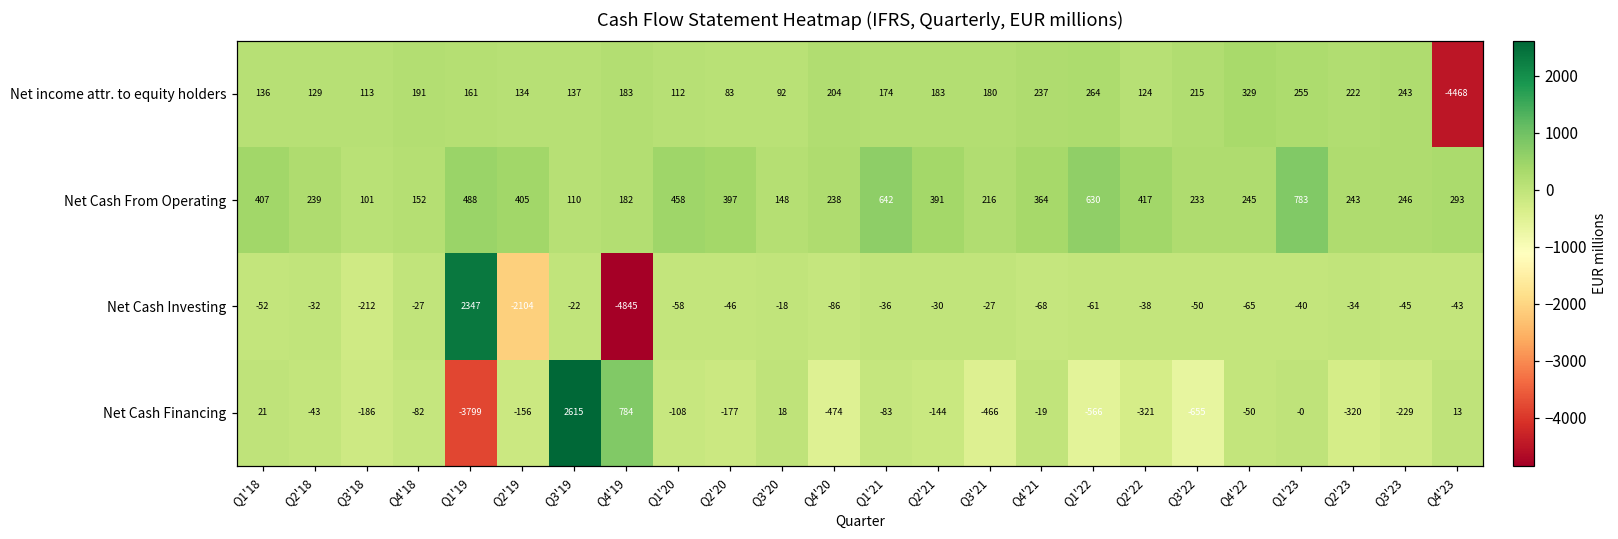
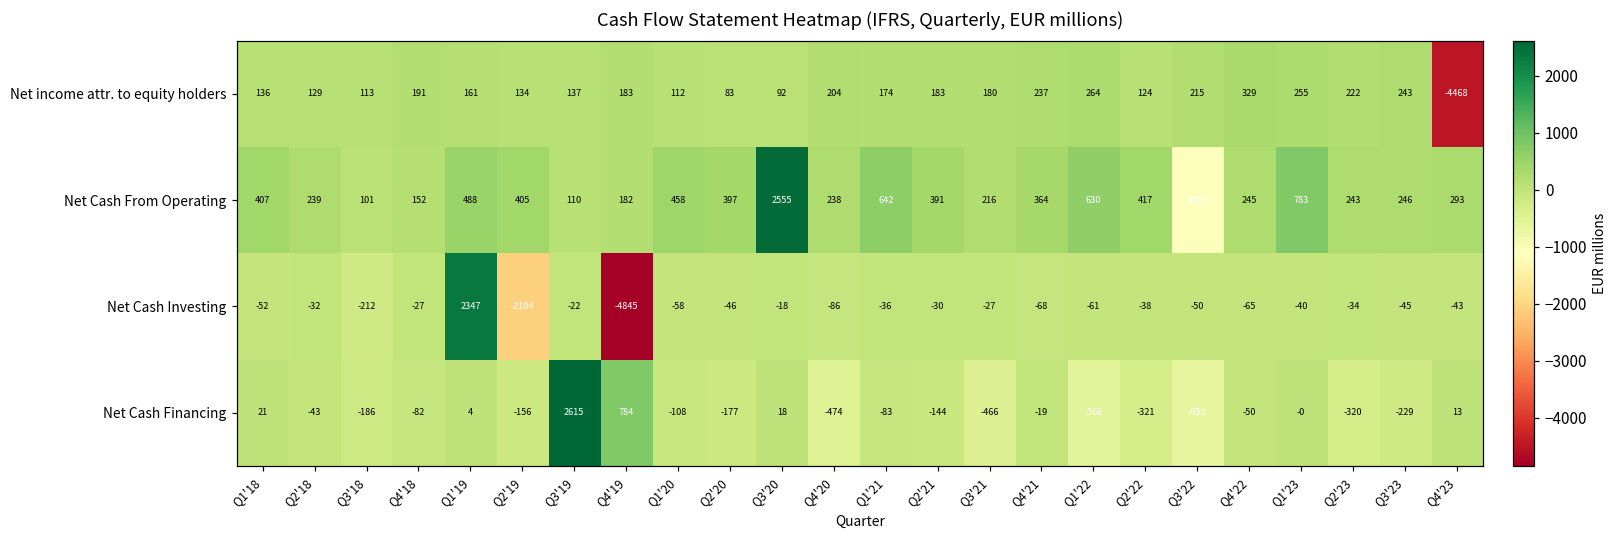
  {
    "Net income attr. to equity holders": {
      "Q1'18": 136,
      "Q2'18": 129,
      "Q3'18": 113,
      "Q4'18": 191,
      "Q1'19": 161,
      "Q2'19": 134,
      "Q3'19": 137,
      "Q4'19": 183,
      "Q1'20": 112,
      "Q2'20": 83,
      "Q3'20": 92,
      "Q4'20": 204,
      "Q1'21": 174,
      "Q2'21": 183,
      "Q3'21": 180,
      "Q4'21": 237,
      "Q1'22": 264,
      "Q2'22": 124,
      "Q3'22": 215,
      "Q4'22": 329,
      "Q1'23": 255,
      "Q2'23": 222,
      "Q3'23": 243,
      "Q4'23": -4468
    },
    "Net Cash From Operating": {
      "Q1'18": 407,
      "Q2'18": 239,
      "Q3'18": 101,
      "Q4'18": 152,
      "Q1'19": 488,
      "Q2'19": 405,
      "Q3'19": 110,
      "Q4'19": 182,
      "Q1'20": 458,
      "Q2'20": 397,
-     "Q3'20": 148,
+     "Q3'20": 2555,
      "Q4'20": 238,
      "Q1'21": 642,
      "Q2'21": 391,
      "Q3'21": 216,
      "Q4'21": 364,
      "Q1'22": 630,
      "Q2'22": 417,
-     "Q3'22": 233,
+     "Q3'22": -1063,
      "Q4'22": 245,
      "Q1'23": 783,
      "Q2'23": 243,
      "Q3'23": 246,
      "Q4'23": 293
    },
    "Net Cash Investing": {
      "Q1'18": -52,
      "Q2'18": -32,
      "Q3'18": -212,
      "Q4'18": -27,
      "Q1'19": 2347,
      "Q2'19": -2104,
      "Q3'19": -22,
      "Q4'19": -4845,
      "Q1'20": -58,
      "Q2'20": -46,
      "Q3'20": -18,
      "Q4'20": -86,
      "Q1'21": -36,
      "Q2'21": -30,
      "Q3'21": -27,
      "Q4'21": -68,
      "Q1'22": -61,
      "Q2'22": -38,
      "Q3'22": -50,
      "Q4'22": -65,
      "Q1'23": -40,
      "Q2'23": -34,
      "Q3'23": -45,
      "Q4'23": -43
    },
    "Net Cash Financing": {
      "Q1'18": 21,
      "Q2'18": -43,
      "Q3'18": -186,
      "Q4'18": -82,
-     "Q1'19": -3799,
+     "Q1'19": 4,
      "Q2'19": -156,
      "Q3'19": 2615,
      "Q4'19": 784,
      "Q1'20": -108,
      "Q2'20": -177,
      "Q3'20": 18,
      "Q4'20": -474,
      "Q1'21": -83,
      "Q2'21": -144,
      "Q3'21": -466,
      "Q4'21": -19,
      "Q1'22": -566,
      "Q2'22": -321,
      "Q3'22": -655,
      "Q4'22": -50,
      "Q1'23": -0,
      "Q2'23": -320,
      "Q3'23": -229,
      "Q4'23": 13
    }
  }
